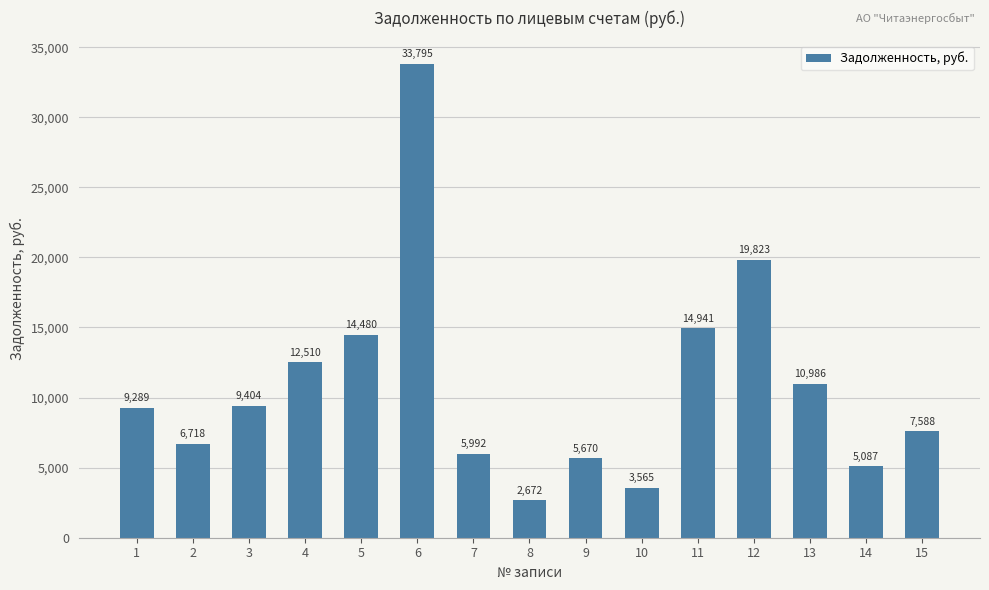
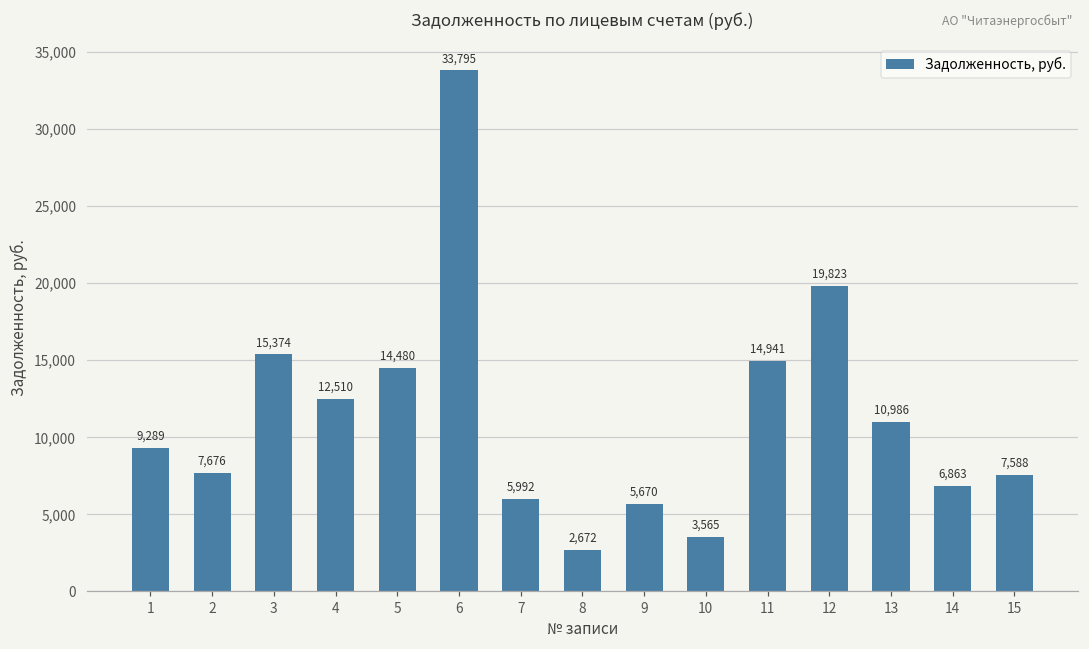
  {
    "1": "9,289",
-   "2": "6,718",
-   "3": "9,404",
+   "2": "7,676",
+   "3": "15,374",
    "4": "12,510",
    "5": "14,480",
    "6": "33,795",
    "7": "5,992",
    "8": "2,672",
    "9": "5,670",
    "10": "3,565",
    "11": "14,941",
    "12": "19,823",
    "13": "10,986",
-   "14": "5,087",
+   "14": "6,863",
    "15": "7,588"
  }
